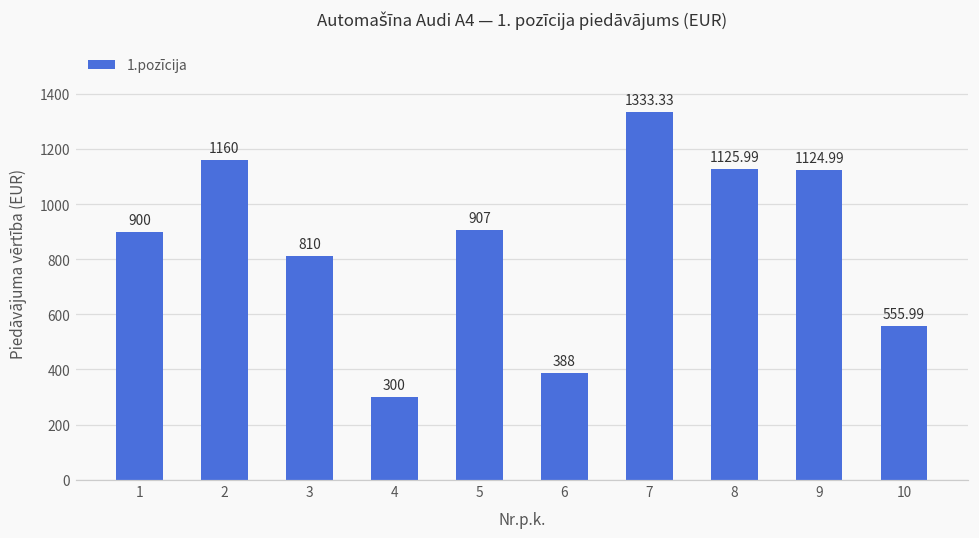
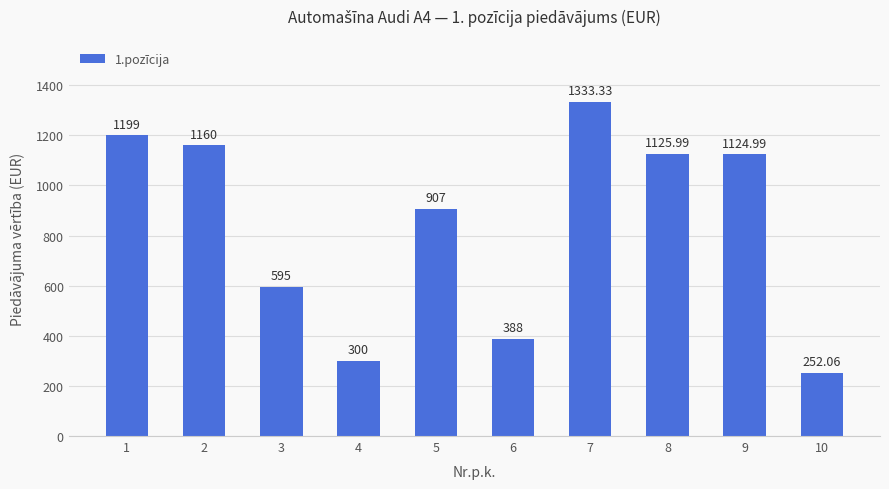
  {
-   "1": 900,
+   "1": 1199,
    "2": 1160,
-   "3": 810,
+   "3": 595,
    "4": 300,
    "5": 907,
    "6": 388,
    "7": 1333.33,
    "8": 1125.99,
    "9": 1124.99,
-   "10": 555.99
+   "10": 252.06
  }
